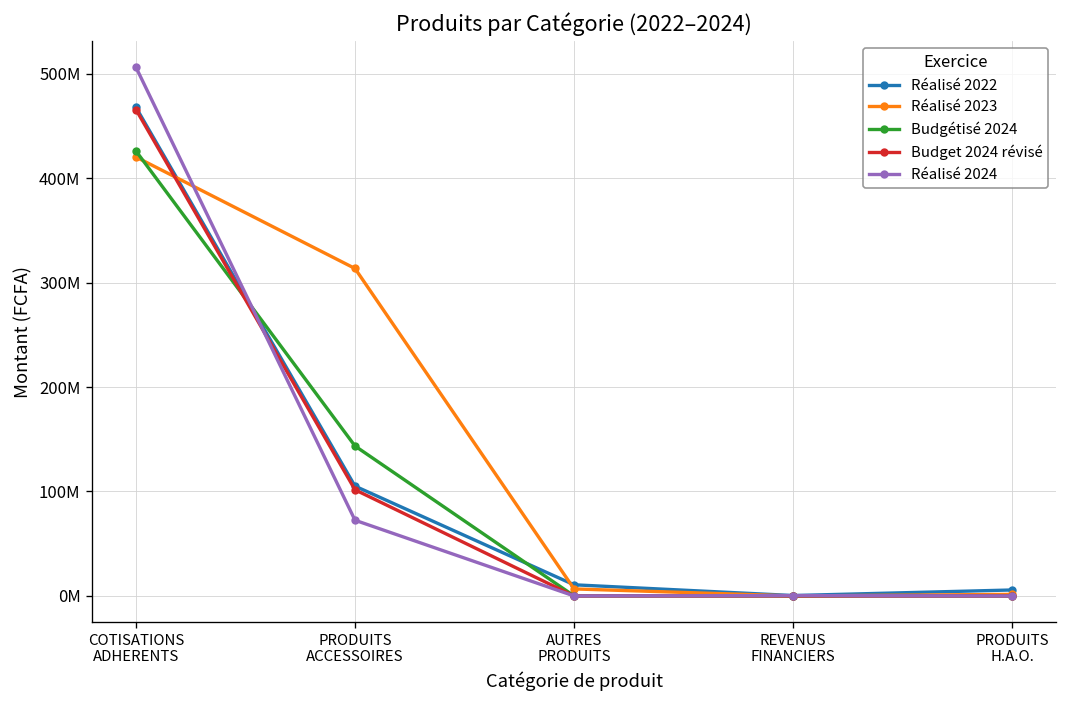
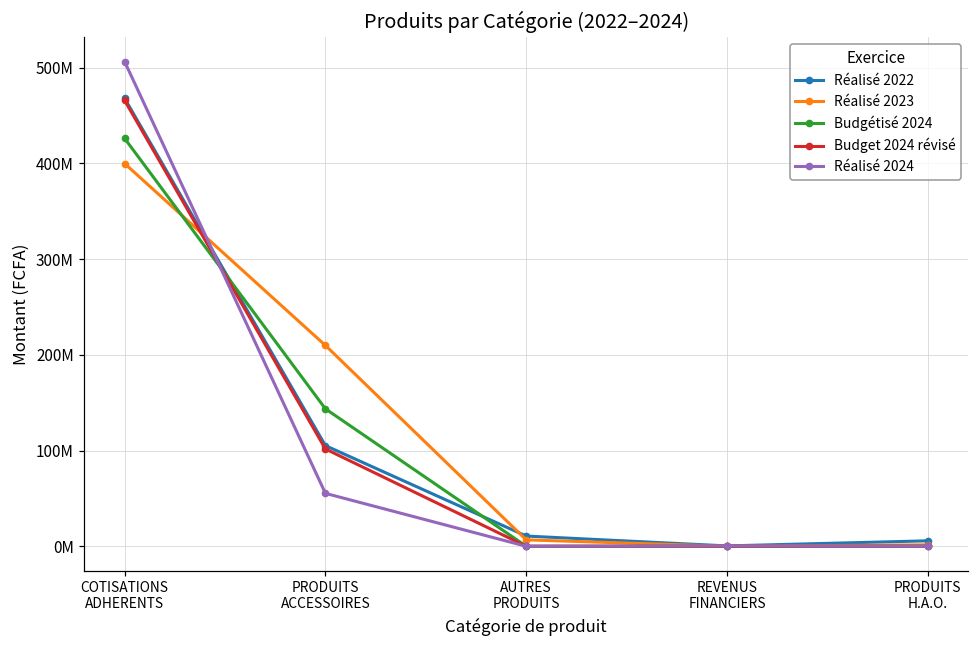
  {
    "Réalisé 2022": {
      "PRODUITS ACCESSOIRES": 110000000,
      "AUTRES PRODUITS": 10000000,
      "PRODUITS H.A.O.": 10000000
    },
    "Réalisé 2023": {
-     "COTISATIONS ADHERENTS": 420000000,
-     "PRODUITS ACCESSOIRES": 310000000,
+     "COTISATIONS ADHERENTS": 400000000,
+     "PRODUITS ACCESSOIRES": 210000000,
      "AUTRES PRODUITS": 10000000
    },
    "Budgétisé 2024": {
      "COTISATIONS ADHERENTS": 430000000,
      "PRODUITS ACCESSOIRES": 140000000
    },
    "Budget 2024 révisé": {
      "PRODUITS ACCESSOIRES": 100000000
    },
    "Réalisé 2024": {
      "COTISATIONS ADHERENTS": 510000000,
-     "PRODUITS ACCESSOIRES": 70000000
+     "PRODUITS ACCESSOIRES": 60000000
    }
  }
